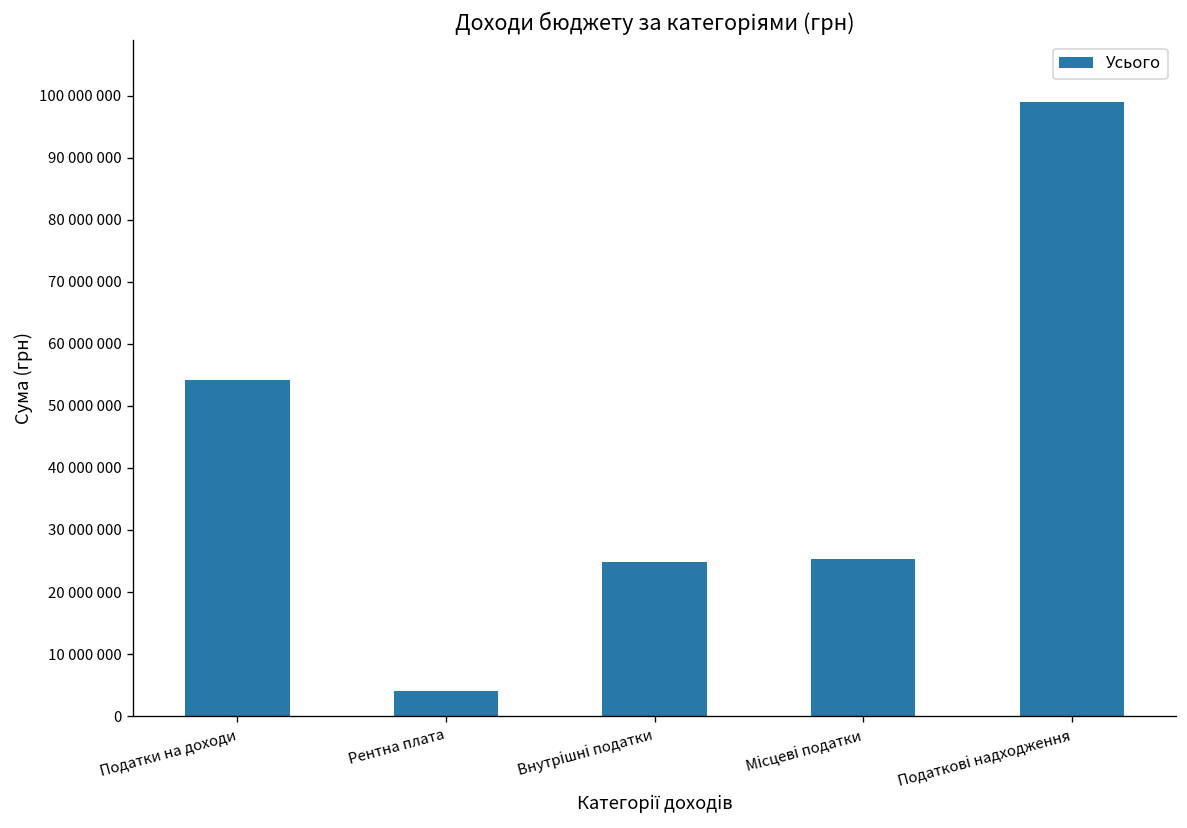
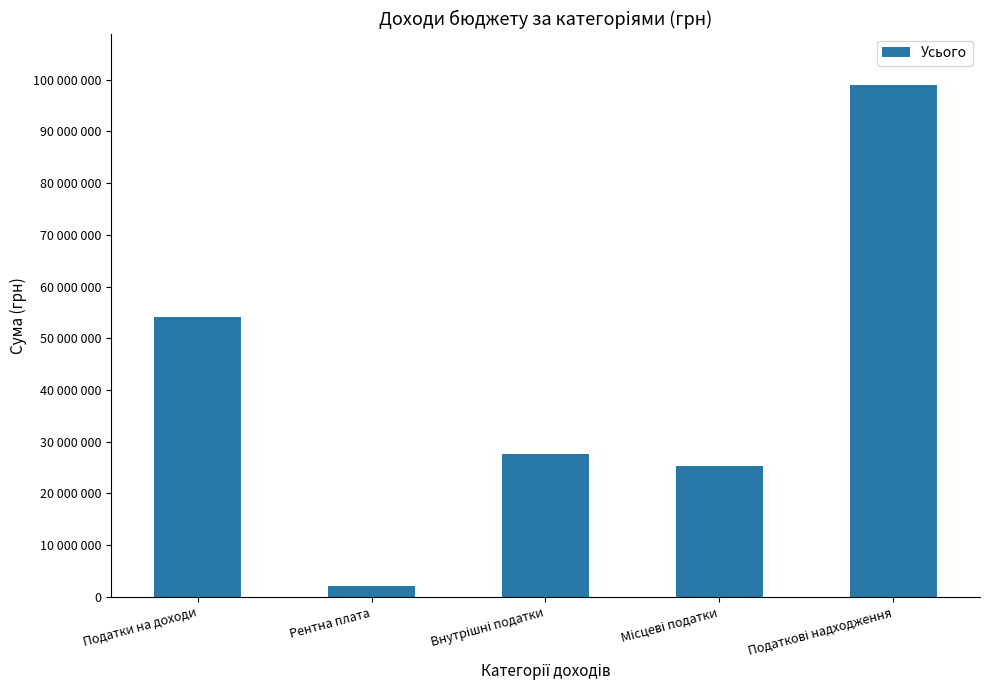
  {
    "Податки на доходи": 54000000,
-   "Рентна плата": 4000000,
-   "Внутрішні податки": 25000000,
+   "Рентна плата": 2000000,
+   "Внутрішні податки": 28000000,
    "Місцеві податки": 25000000,
    "Податкові надходження": 99000000
  }
